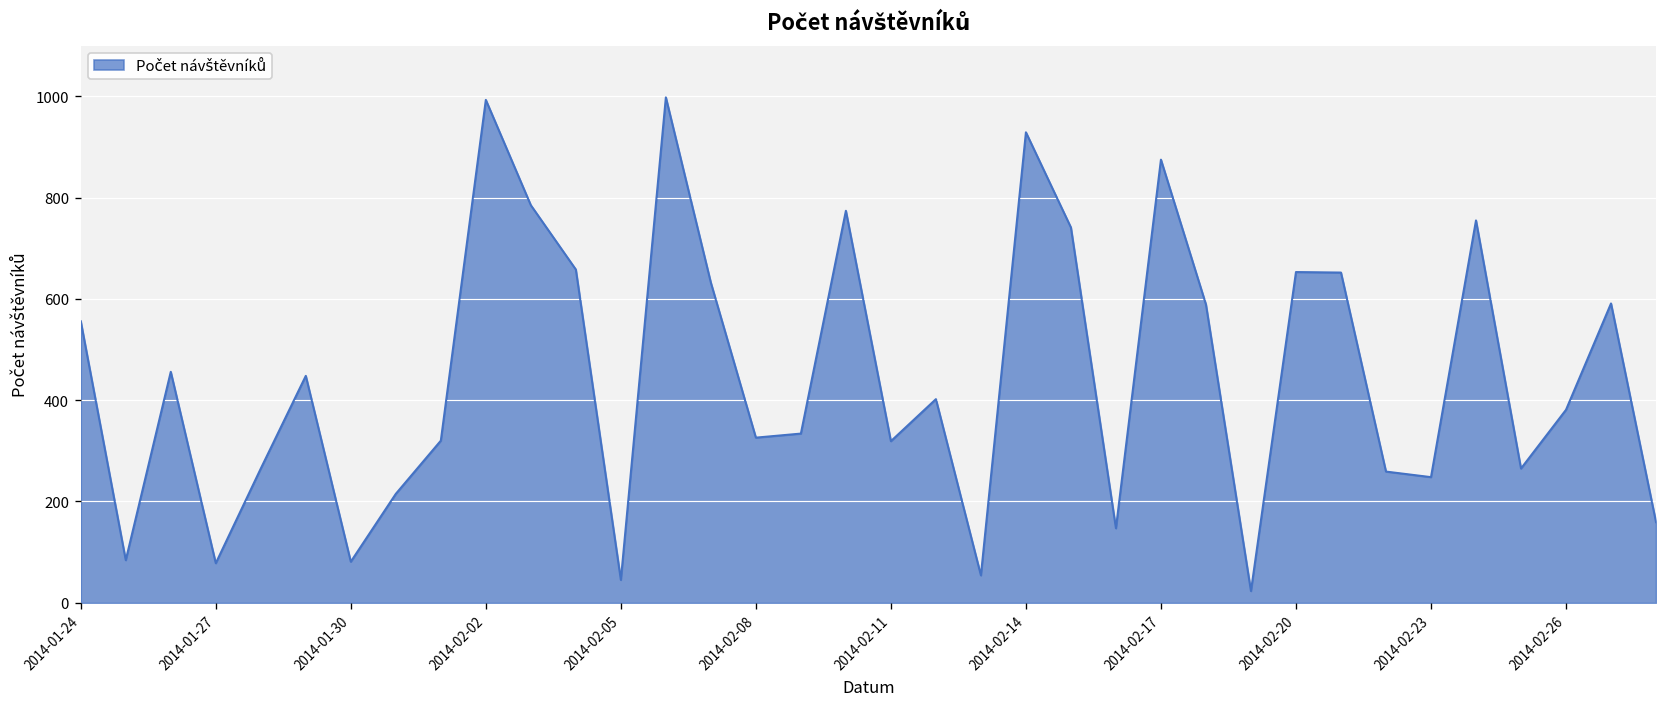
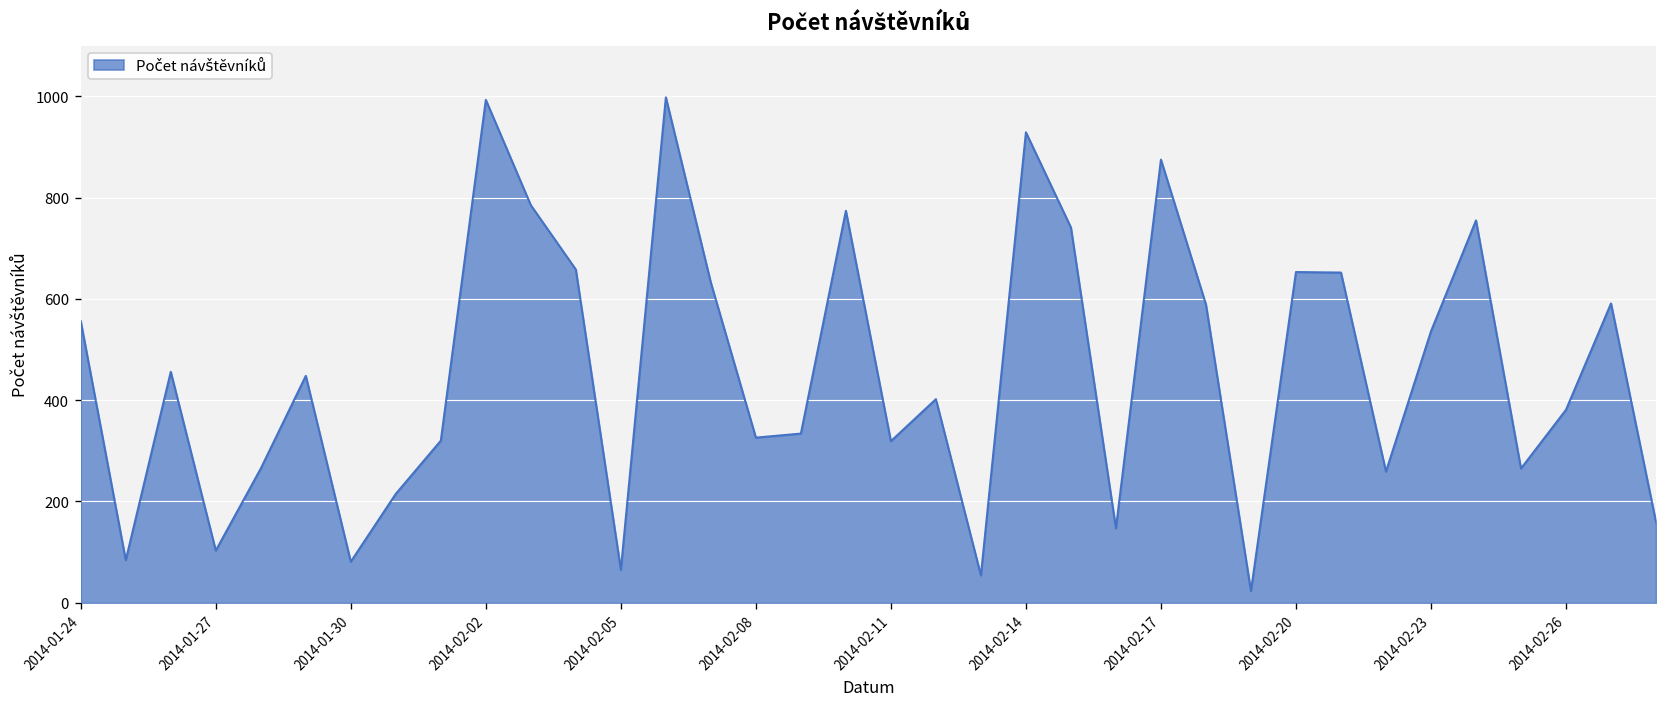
  {
    "2014-01-24": 560,
-   "2014-01-27": 80,
+   "2014-01-27": 100,
    "2014-01-30": 80,
    "2014-02-02": 990,
-   "2014-02-05": 50,
+   "2014-02-05": 70,
    "2014-02-08": 330,
    "2014-02-11": 320,
    "2014-02-14": 930,
    "2014-02-17": 880,
    "2014-02-20": 650,
-   "2014-02-23": 250,
+   "2014-02-23": 540,
    "2014-02-26": 380
  }
